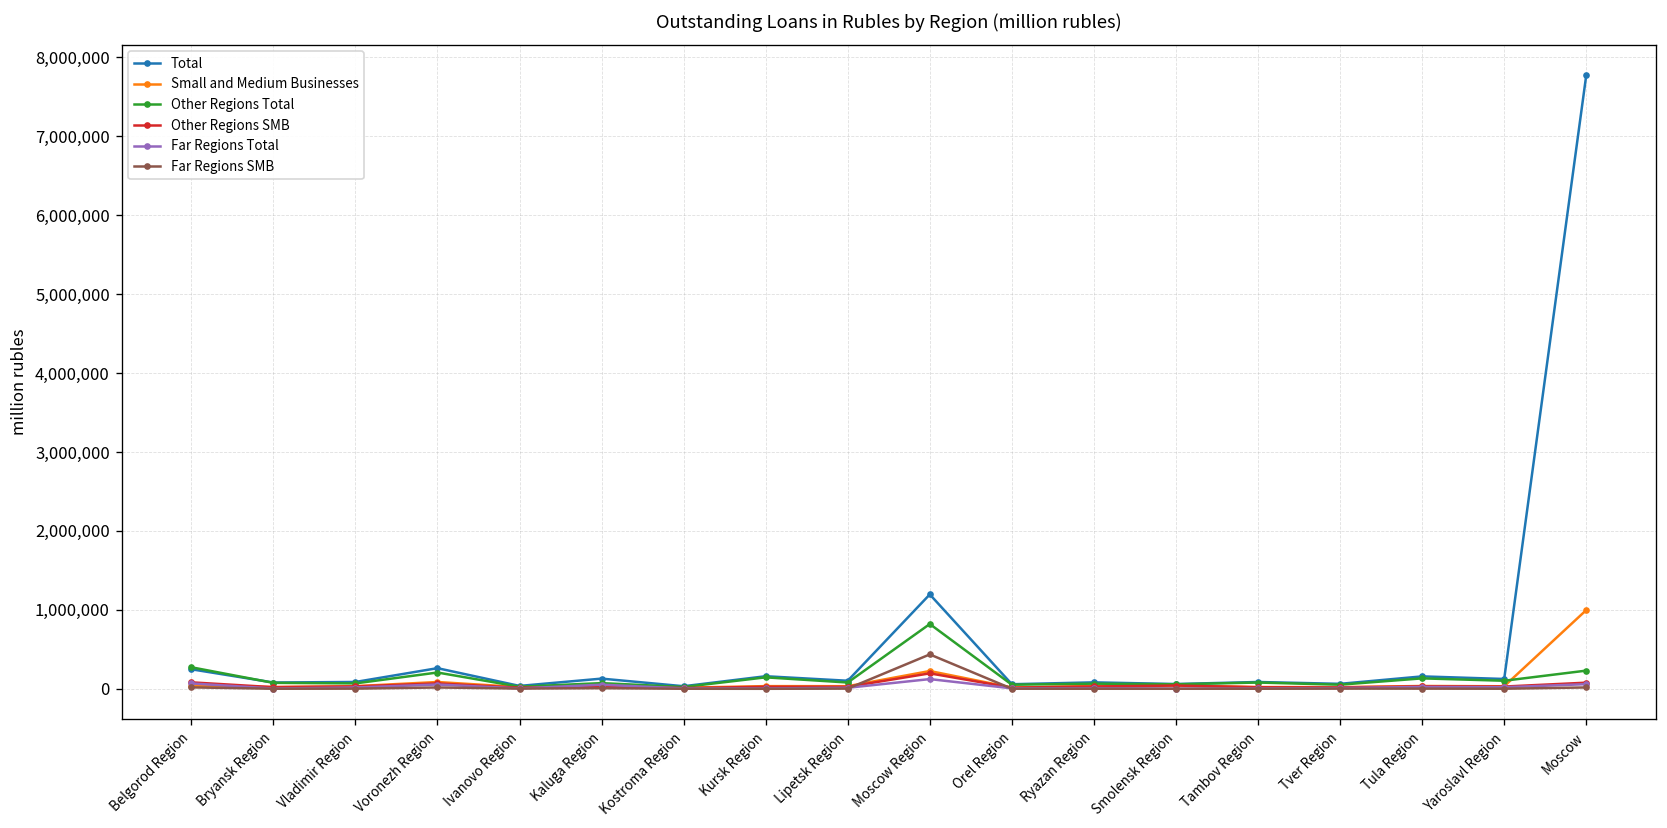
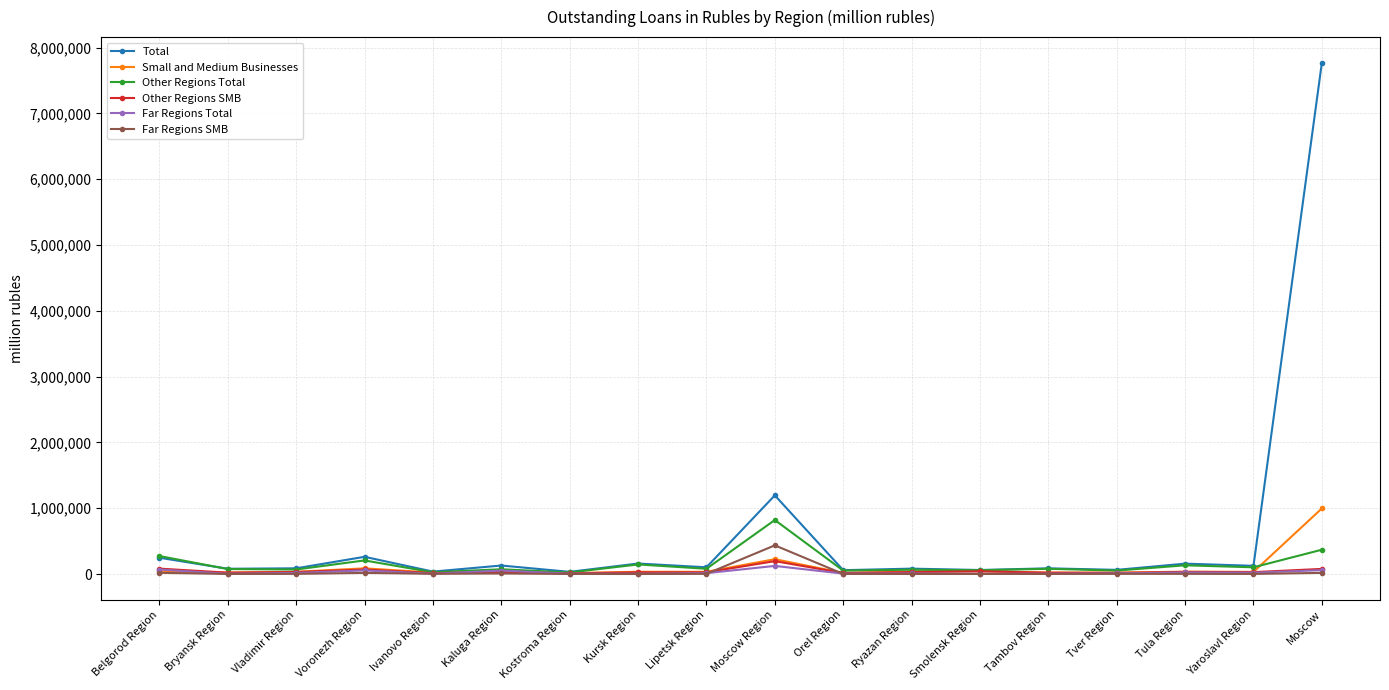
  {
    "Total": {
      "Voronezh Region": "300,000",
      "Kaluga Region": "100,000",
      "Moscow Region": "1,200,000",
      "Moscow": "7,800,000"
    },
    "Small and Medium Businesses": {
      "Moscow": "1,000,000"
    },
    "Other Regions Total": {
      "Voronezh Region": "200,000",
      "Moscow Region": "800,000",
-     "Moscow": "200,000"
+     "Moscow": "400,000"
    },
    "Far Regions Total": {
      "Moscow Region": "100,000"
    },
    "Far Regions SMB": {
      "Moscow Region": "400,000",
      "Moscow": "0"
    }
  }
